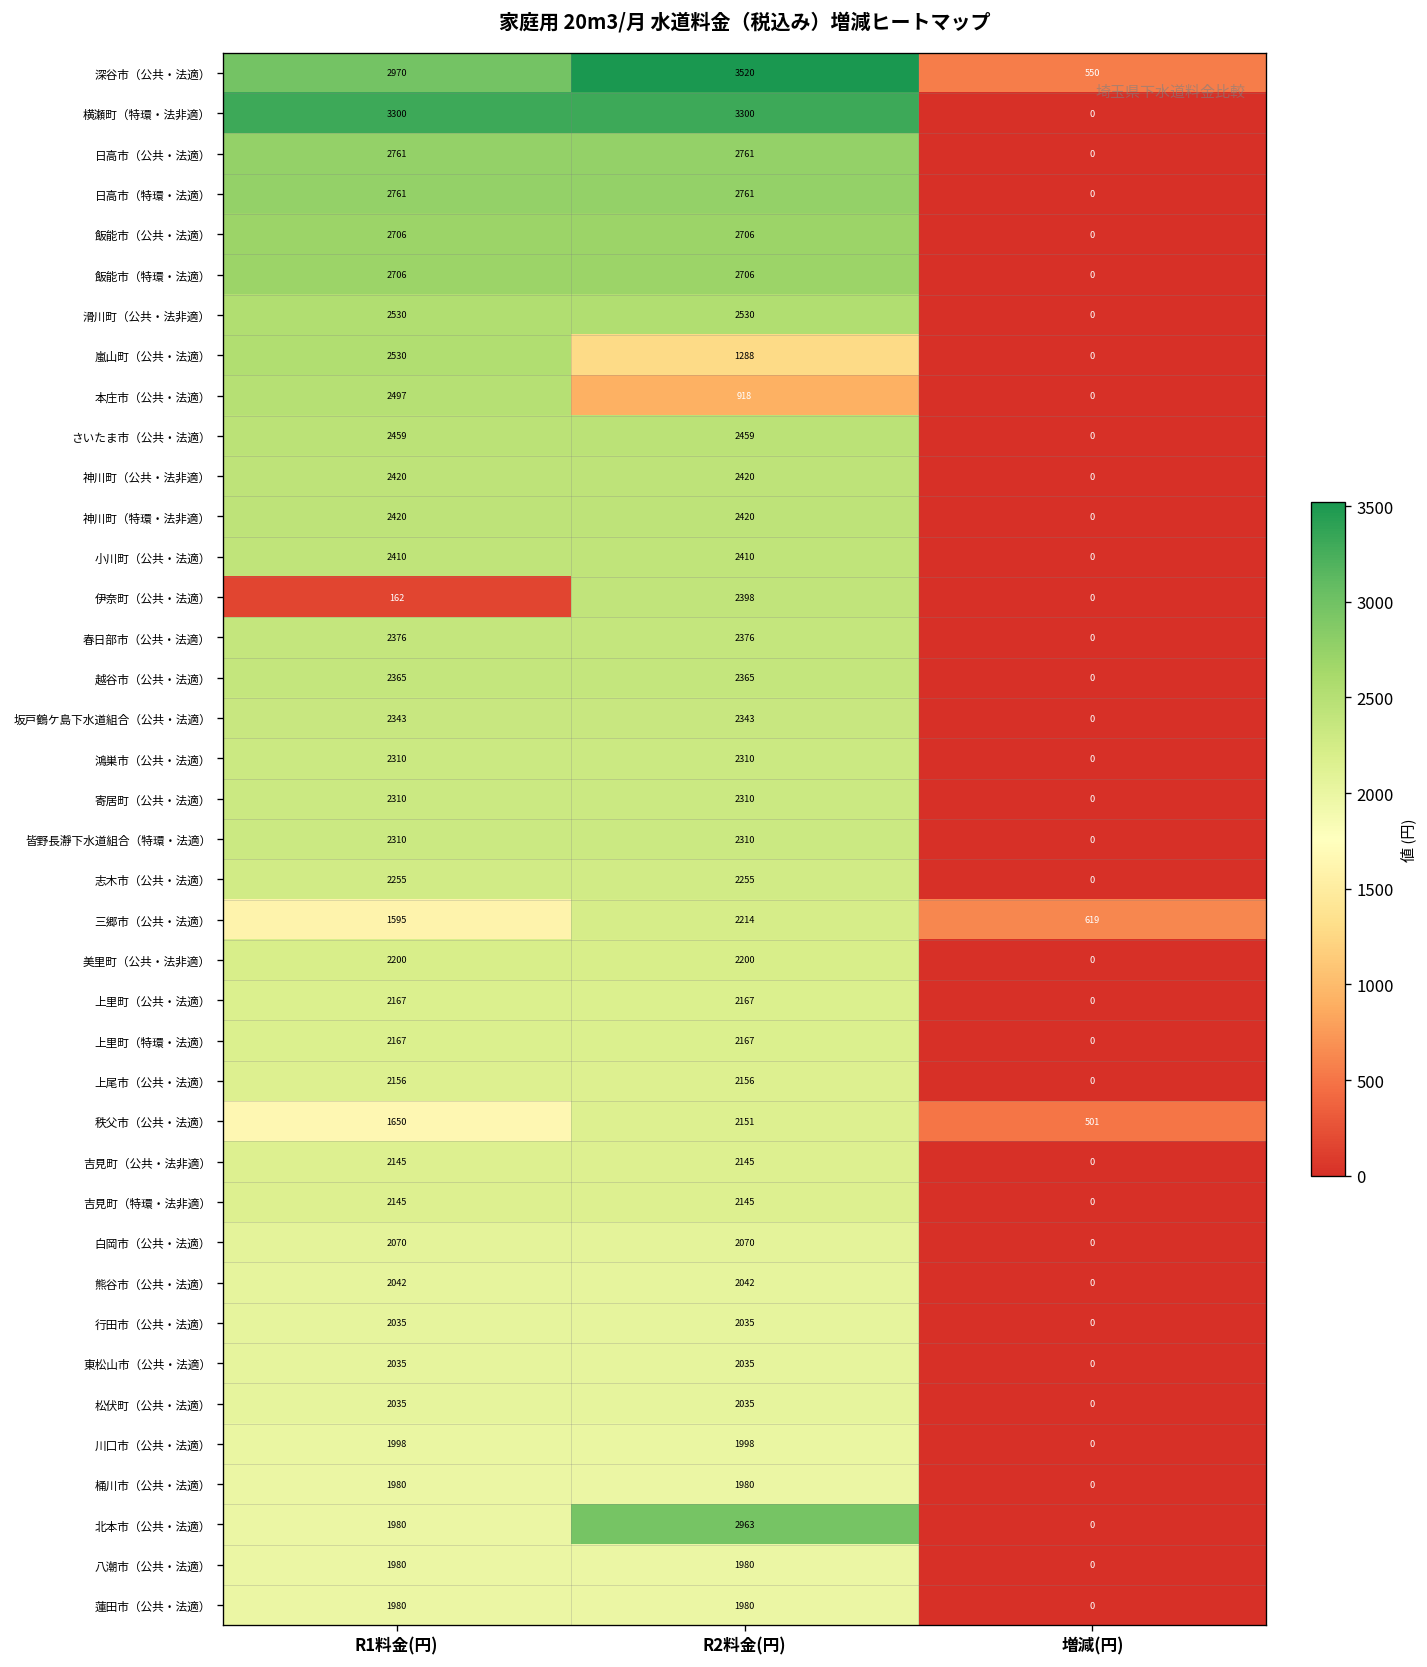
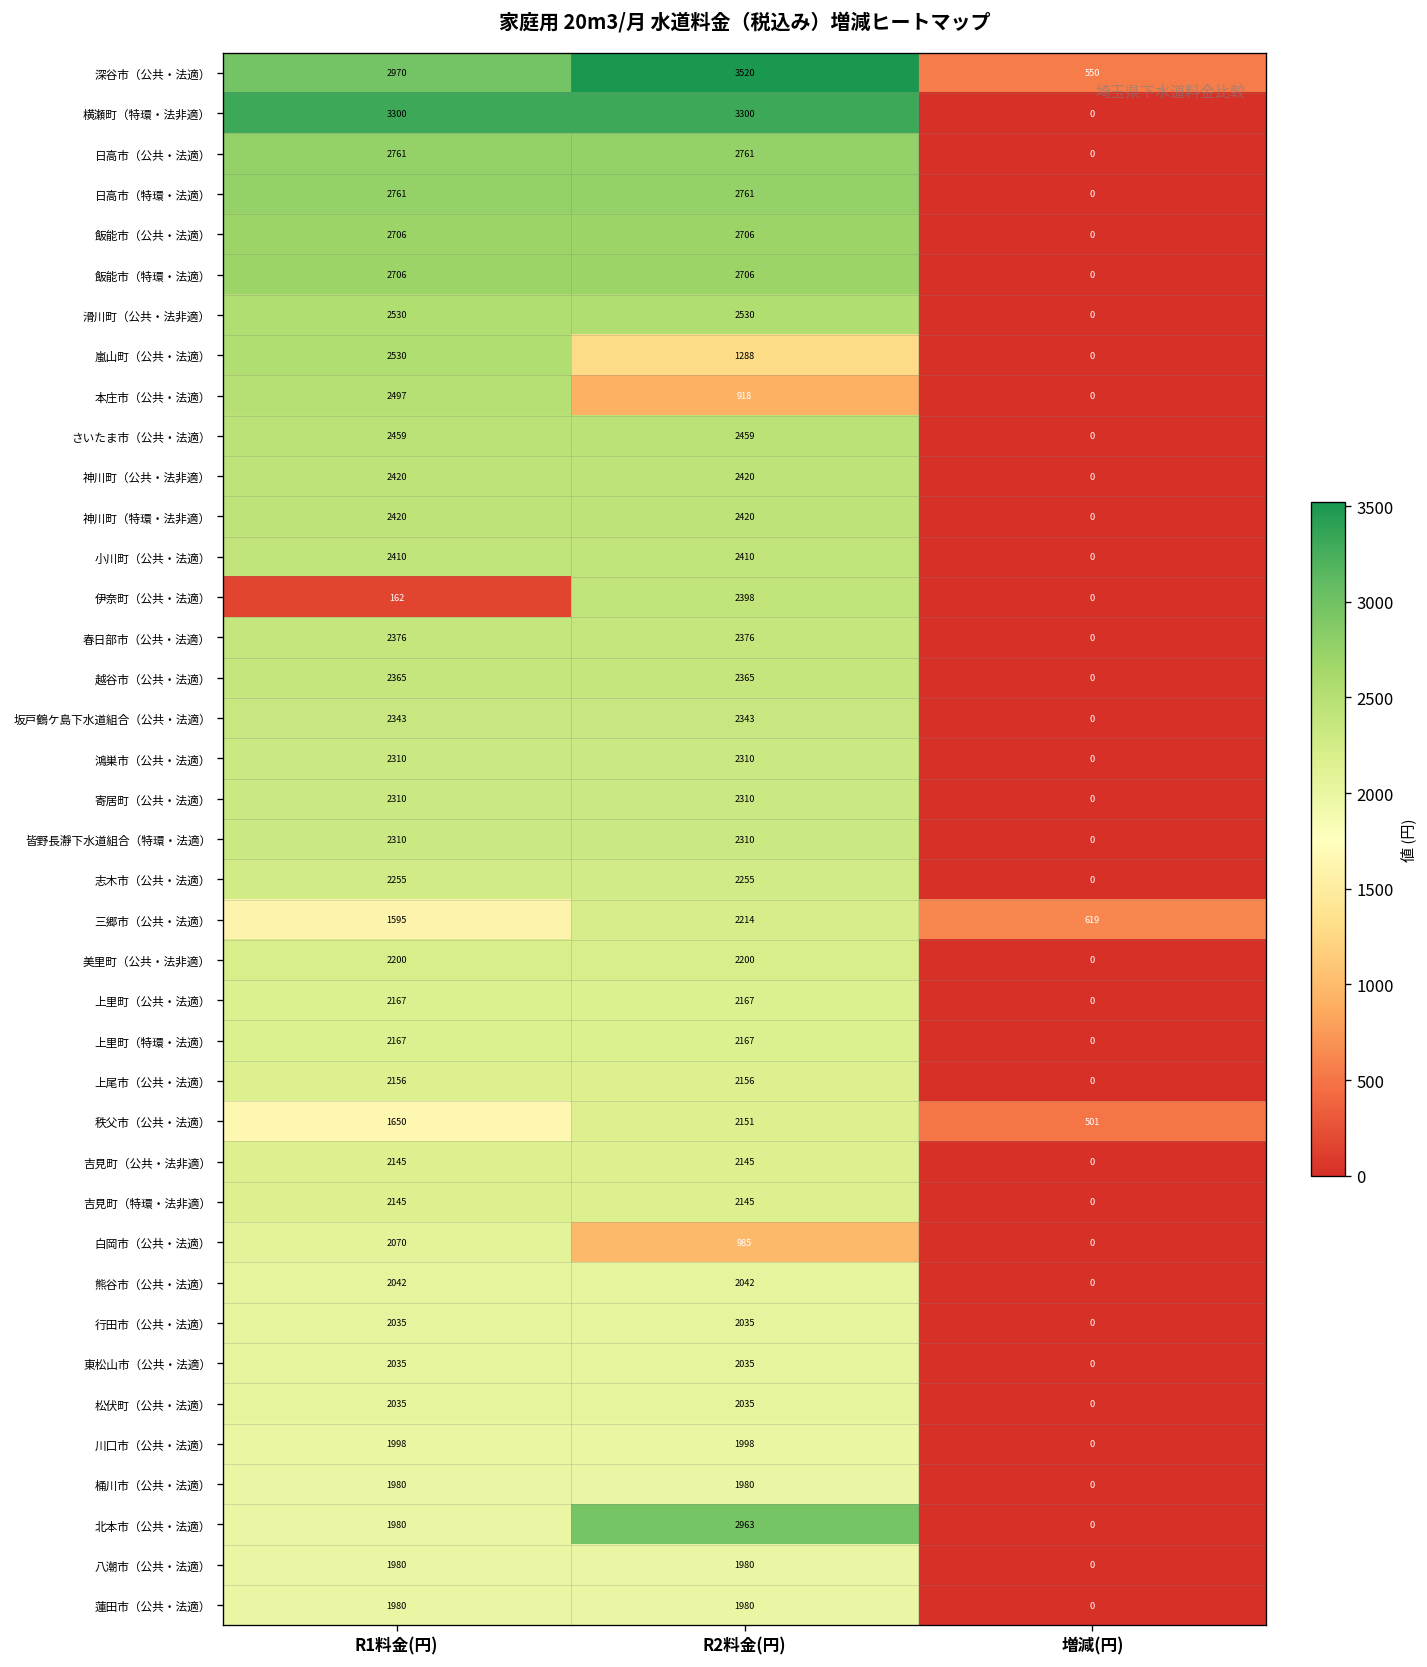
  {
    "深谷市（公共・法適）": {
      "R1料金(円)": 2970,
      "R2料金(円)": 3520
    },
    "横瀬町（特環・法非適）": {
      "R1料金(円)": 3300,
      "R2料金(円)": 3300,
      "増減(円)": 0
    },
    "日高市（公共・法適）": {
      "R1料金(円)": 2761,
      "R2料金(円)": 2761,
      "増減(円)": 0
    },
    "日高市（特環・法適）": {
      "R1料金(円)": 2761,
      "R2料金(円)": 2761,
      "増減(円)": 0
    },
    "飯能市（公共・法適）": {
      "R1料金(円)": 2706,
      "R2料金(円)": 2706,
      "増減(円)": 0
    },
    "飯能市（特環・法適）": {
      "R1料金(円)": 2706,
      "R2料金(円)": 2706,
      "増減(円)": 0
    },
    "滑川町（公共・法非適）": {
      "R1料金(円)": 2530,
      "R2料金(円)": 2530,
      "増減(円)": 0
    },
    "嵐山町（公共・法適）": {
      "R1料金(円)": 2530,
      "R2料金(円)": 1288,
      "増減(円)": 0
    },
    "本庄市（公共・法適）": {
      "R1料金(円)": 2497,
      "R2料金(円)": 918,
      "増減(円)": 0
    },
    "さいたま市（公共・法適）": {
      "R1料金(円)": 2459,
      "R2料金(円)": 2459,
      "増減(円)": 0
    },
    "神川町（公共・法非適）": {
      "R1料金(円)": 2420,
      "R2料金(円)": 2420,
      "増減(円)": 0
    },
    "神川町（特環・法非適）": {
      "R1料金(円)": 2420,
      "R2料金(円)": 2420,
      "増減(円)": 0
    },
    "小川町（公共・法適）": {
      "R1料金(円)": 2410,
      "R2料金(円)": 2410,
      "増減(円)": 0
    },
    "伊奈町（公共・法適）": {
      "R1料金(円)": 162,
      "R2料金(円)": 2398,
      "増減(円)": 0
    },
    "春日部市（公共・法適）": {
      "R1料金(円)": 2376,
      "R2料金(円)": 2376,
      "増減(円)": 0
    },
    "越谷市（公共・法適）": {
      "R1料金(円)": 2365,
      "R2料金(円)": 2365,
      "増減(円)": 0
    },
    "坂戸鶴ケ島下水道組合（公共・法適）": {
      "R1料金(円)": 2343,
      "R2料金(円)": 2343,
      "増減(円)": 0
    },
    "鴻巣市（公共・法適）": {
      "R1料金(円)": 2310,
      "R2料金(円)": 2310,
      "増減(円)": 0
    },
    "寄居町（公共・法適）": {
      "R1料金(円)": 2310,
      "R2料金(円)": 2310,
      "増減(円)": 0
    },
    "皆野長瀞下水道組合（特環・法適）": {
      "R1料金(円)": 2310,
      "R2料金(円)": 2310,
      "増減(円)": 0
    },
    "志木市（公共・法適）": {
      "R1料金(円)": 2255,
      "R2料金(円)": 2255,
      "増減(円)": 0
    },
    "三郷市（公共・法適）": {
      "R1料金(円)": 1595,
      "R2料金(円)": 2214,
      "増減(円)": 619
    },
    "美里町（公共・法非適）": {
      "R1料金(円)": 2200,
      "R2料金(円)": 2200,
      "増減(円)": 0
    },
    "上里町（公共・法適）": {
      "R1料金(円)": 2167,
      "R2料金(円)": 2167,
      "増減(円)": 0
    },
    "上里町（特環・法適）": {
      "R1料金(円)": 2167,
      "R2料金(円)": 2167,
      "増減(円)": 0
    },
    "上尾市（公共・法適）": {
      "R1料金(円)": 2156,
      "R2料金(円)": 2156,
      "増減(円)": 0
    },
    "秩父市（公共・法適）": {
      "R1料金(円)": 1650,
      "R2料金(円)": 2151,
      "増減(円)": 501
    },
    "吉見町（公共・法非適）": {
      "R1料金(円)": 2145,
      "R2料金(円)": 2145,
      "増減(円)": 0
    },
    "吉見町（特環・法非適）": {
      "R1料金(円)": 2145,
      "R2料金(円)": 2145,
      "増減(円)": 0
    },
    "白岡市（公共・法適）": {
      "R1料金(円)": 2070,
-     "R2料金(円)": 2070,
+     "R2料金(円)": 985,
      "増減(円)": 0
    },
    "熊谷市（公共・法適）": {
      "R1料金(円)": 2042,
      "R2料金(円)": 2042,
      "増減(円)": 0
    },
    "行田市（公共・法適）": {
      "R1料金(円)": 2035,
      "R2料金(円)": 2035,
      "増減(円)": 0
    },
    "東松山市（公共・法適）": {
      "R1料金(円)": 2035,
      "R2料金(円)": 2035,
      "増減(円)": 0
    },
    "松伏町（公共・法適）": {
      "R1料金(円)": 2035,
      "R2料金(円)": 2035,
      "増減(円)": 0
    },
    "川口市（公共・法適）": {
      "R1料金(円)": 1998,
      "R2料金(円)": 1998,
      "増減(円)": 0
    },
    "桶川市（公共・法適）": {
      "R1料金(円)": 1980,
      "R2料金(円)": 1980,
      "増減(円)": 0
    },
    "北本市（公共・法適）": {
      "R1料金(円)": 1980,
      "R2料金(円)": 2963,
      "増減(円)": 0
    },
    "八潮市（公共・法適）": {
      "R1料金(円)": 1980,
      "R2料金(円)": 1980,
      "増減(円)": 0
    },
    "蓮田市（公共・法適）": {
      "R1料金(円)": 1980,
      "R2料金(円)": 1980,
      "増減(円)": 0
    }
  }
